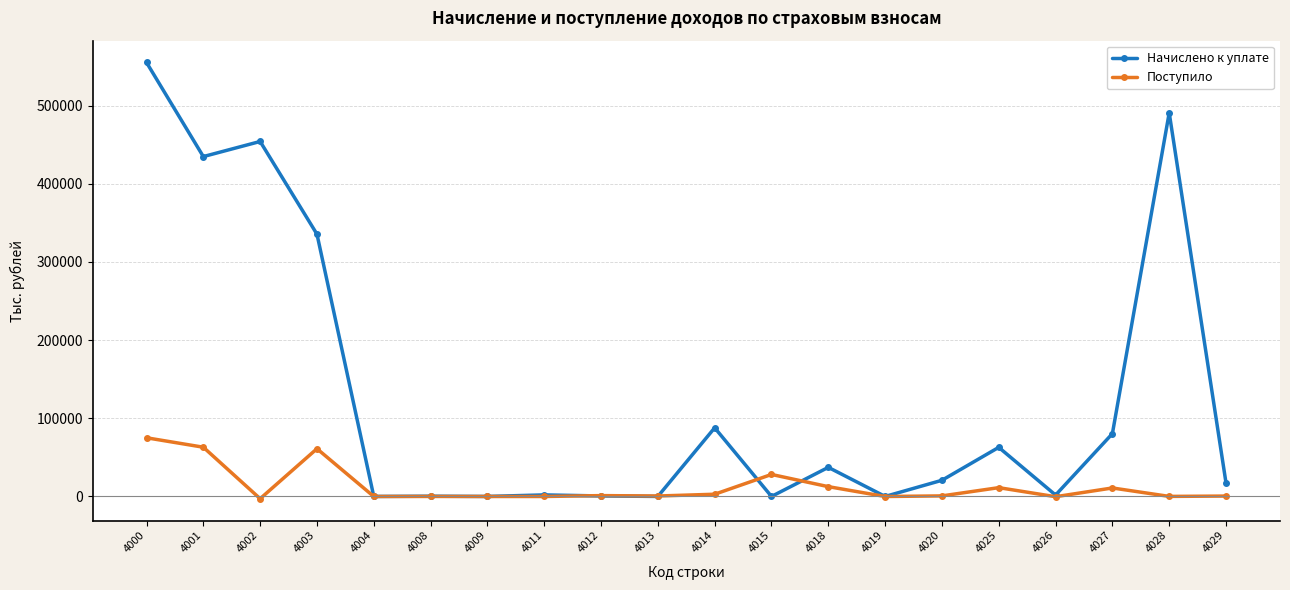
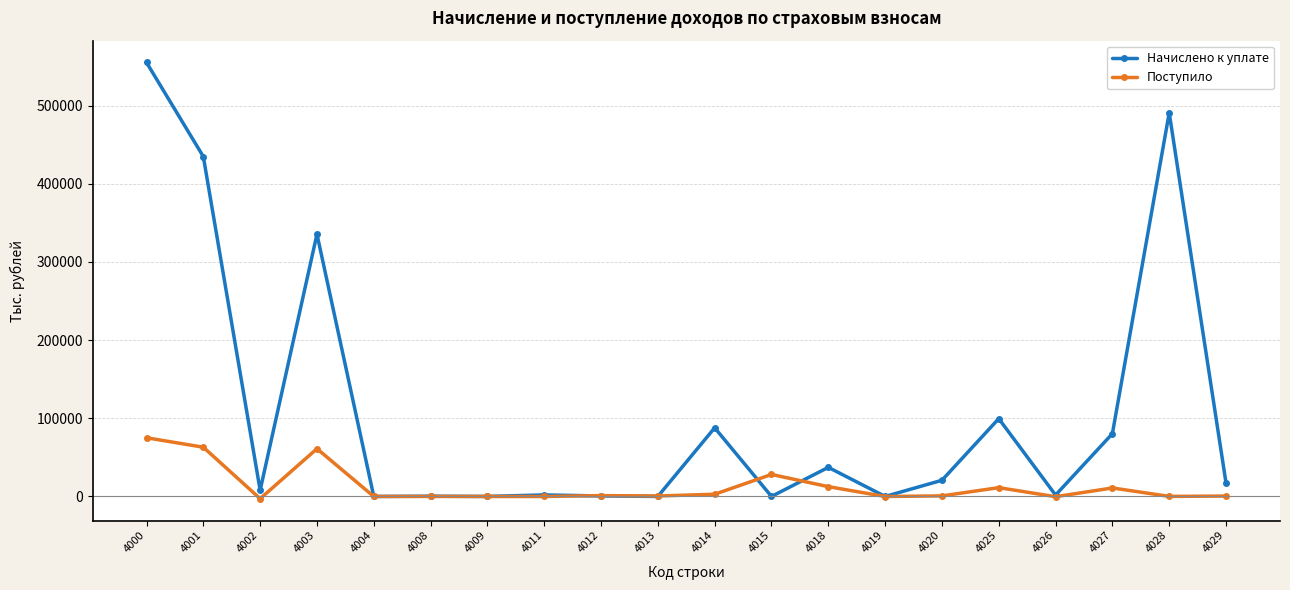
  {
    "Начислено к уплате": {
      "4000": 560000,
      "4001": 430000,
-     "4002": 450000,
+     "4002": 10000,
      "4003": 340000,
      "4014": 90000,
      "4015": 0,
      "4018": 40000,
      "4020": 20000,
-     "4025": 60000,
+     "4025": 100000,
      "4027": 80000,
      "4028": 490000,
      "4029": 20000
    },
    "Поступило": {
      "4000": 80000,
      "4001": 60000,
      "4002": 0,
      "4003": 60000,
      "4014": 0,
      "4015": 30000,
      "4018": 10000,
      "4020": 0,
      "4025": 10000,
      "4027": 10000,
      "4028": 0,
      "4029": 0
    }
  }
